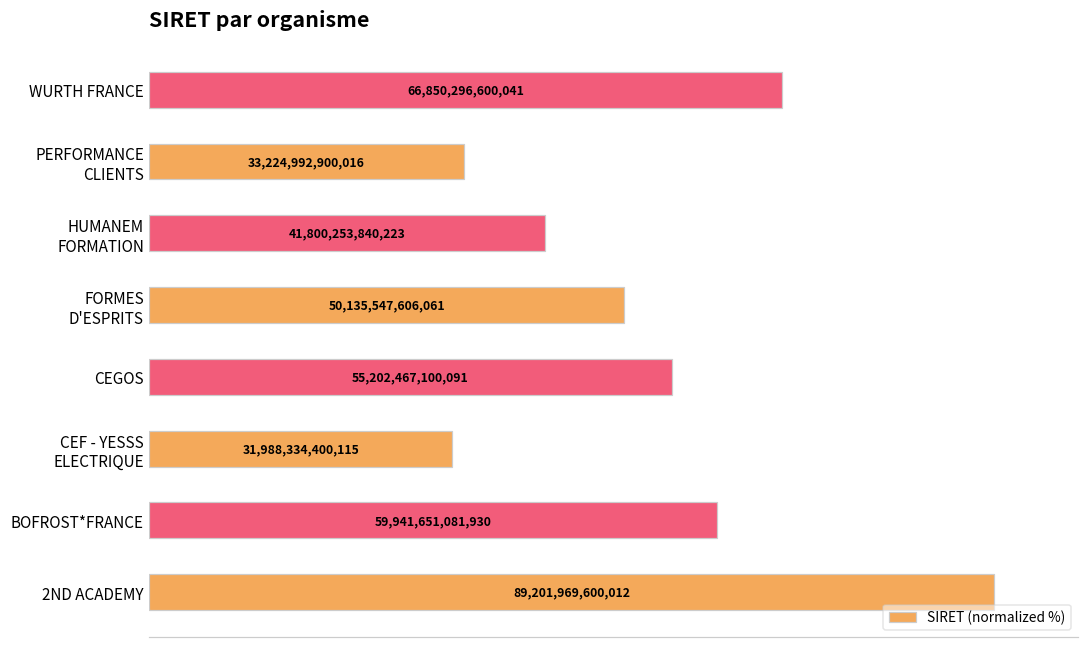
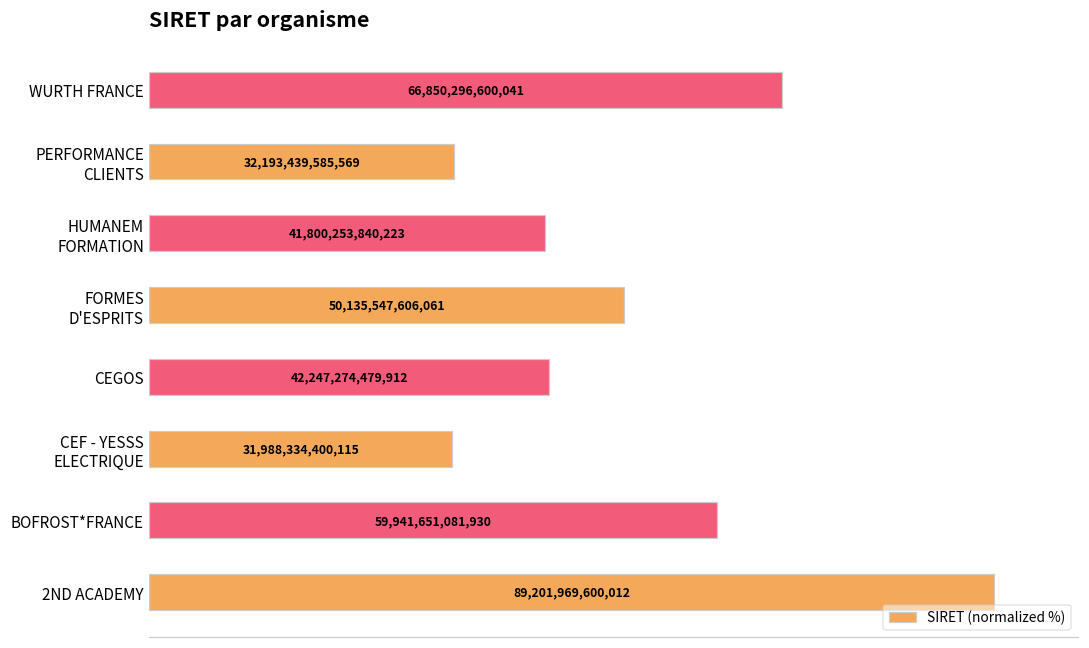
  {
-   "PERFORMANCE CLIENTS": "33,224,992,900,016",
-   "CEGOS": "55,202,467,100,091"
+   "PERFORMANCE CLIENTS": "32,193,439,585,569",
+   "CEGOS": "42,247,274,479,912"
  }
